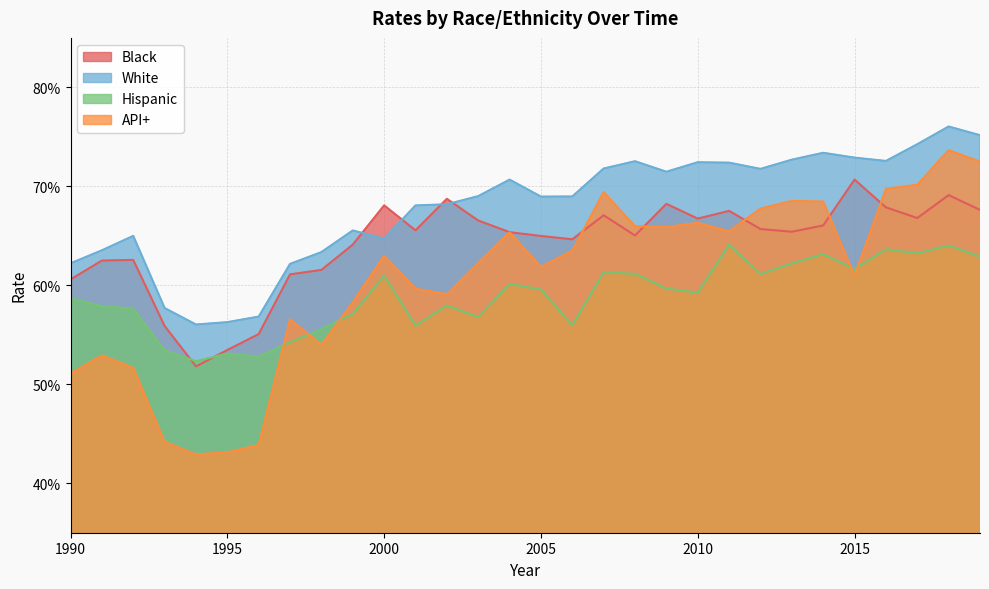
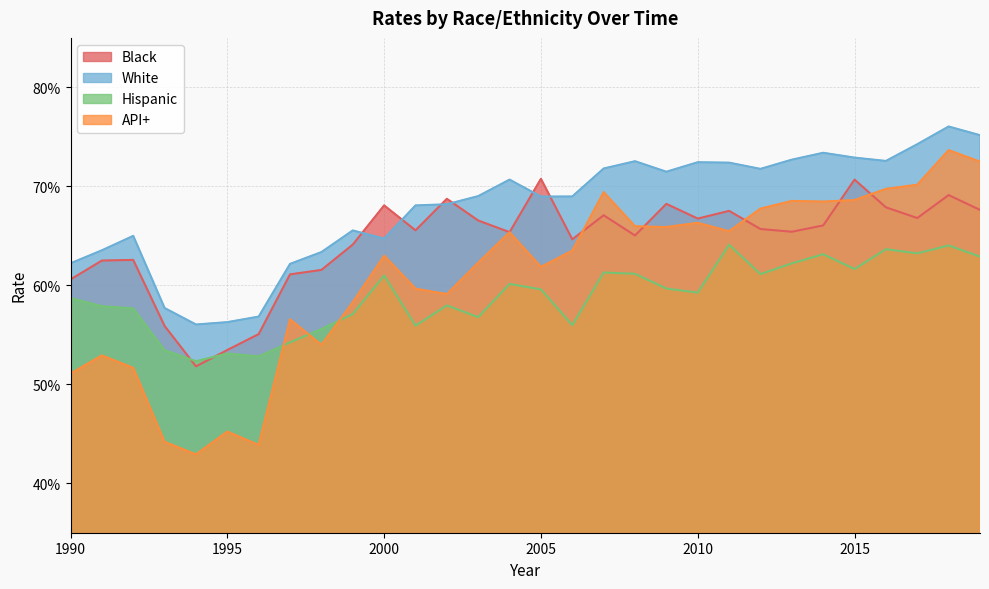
  {
    "Black": {
      "1990": "61%",
      "1995": "53%",
      "2000": "68%",
-     "2005": "65%",
+     "2005": "71%",
      "2010": "67%",
      "2015": "71%"
    },
    "White": {
      "1990": "62%",
      "1995": "56%",
      "2000": "65%",
      "2005": "69%",
      "2010": "72%",
      "2015": "73%"
    },
    "Hispanic": {
      "1990": "59%",
      "1995": "53%",
      "2000": "61%",
      "2005": "60%",
      "2010": "59%",
      "2015": "62%"
    },
    "API+": {
      "1990": "51%",
-     "1995": "43%",
+     "1995": "45%",
      "2000": "63%",
      "2005": "62%",
      "2010": "66%",
-     "2015": "61%"
+     "2015": "69%"
    }
  }
